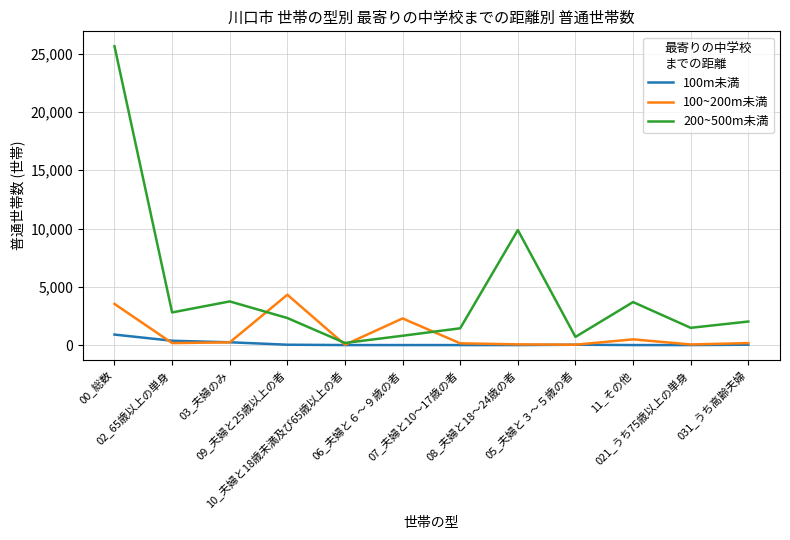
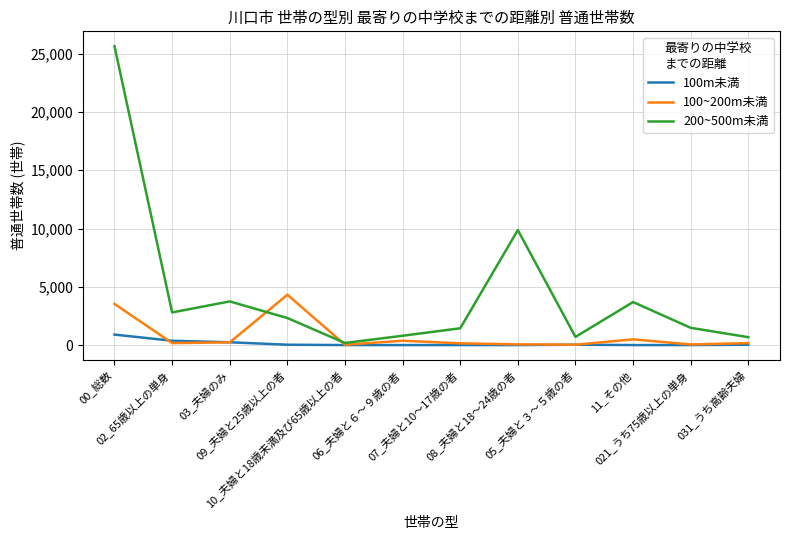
  {
    "100m未満": {
      "00_総数": "900",
      "09_夫婦と25歳以上の者": "0",
      "06_夫婦と６～９歳の者": "0",
      "11_その他": "0"
    },
    "100~200m未満": {
      "00_総数": "3,500",
      "09_夫婦と25歳以上の者": "4,300",
-     "06_夫婦と６～９歳の者": "2,300",
+     "06_夫婦と６～９歳の者": "400",
      "11_その他": "500"
    },
    "200~500m未満": {
      "00_総数": "25,600",
      "02_65歳以上の単身": "2,800",
      "03_夫婦のみ": "3,700",
      "09_夫婦と25歳以上の者": "2,300",
      "06_夫婦と６～９歳の者": "800",
      "07_夫婦と10～17歳の者": "1,400",
      "08_夫婦と18～24歳の者": "9,900",
      "05_夫婦と３～５歳の者": "700",
      "11_その他": "3,700",
      "021_うち75歳以上の単身": "1,500",
-     "031_うち高齢夫婦": "2,000"
+     "031_うち高齢夫婦": "700"
    }
  }
